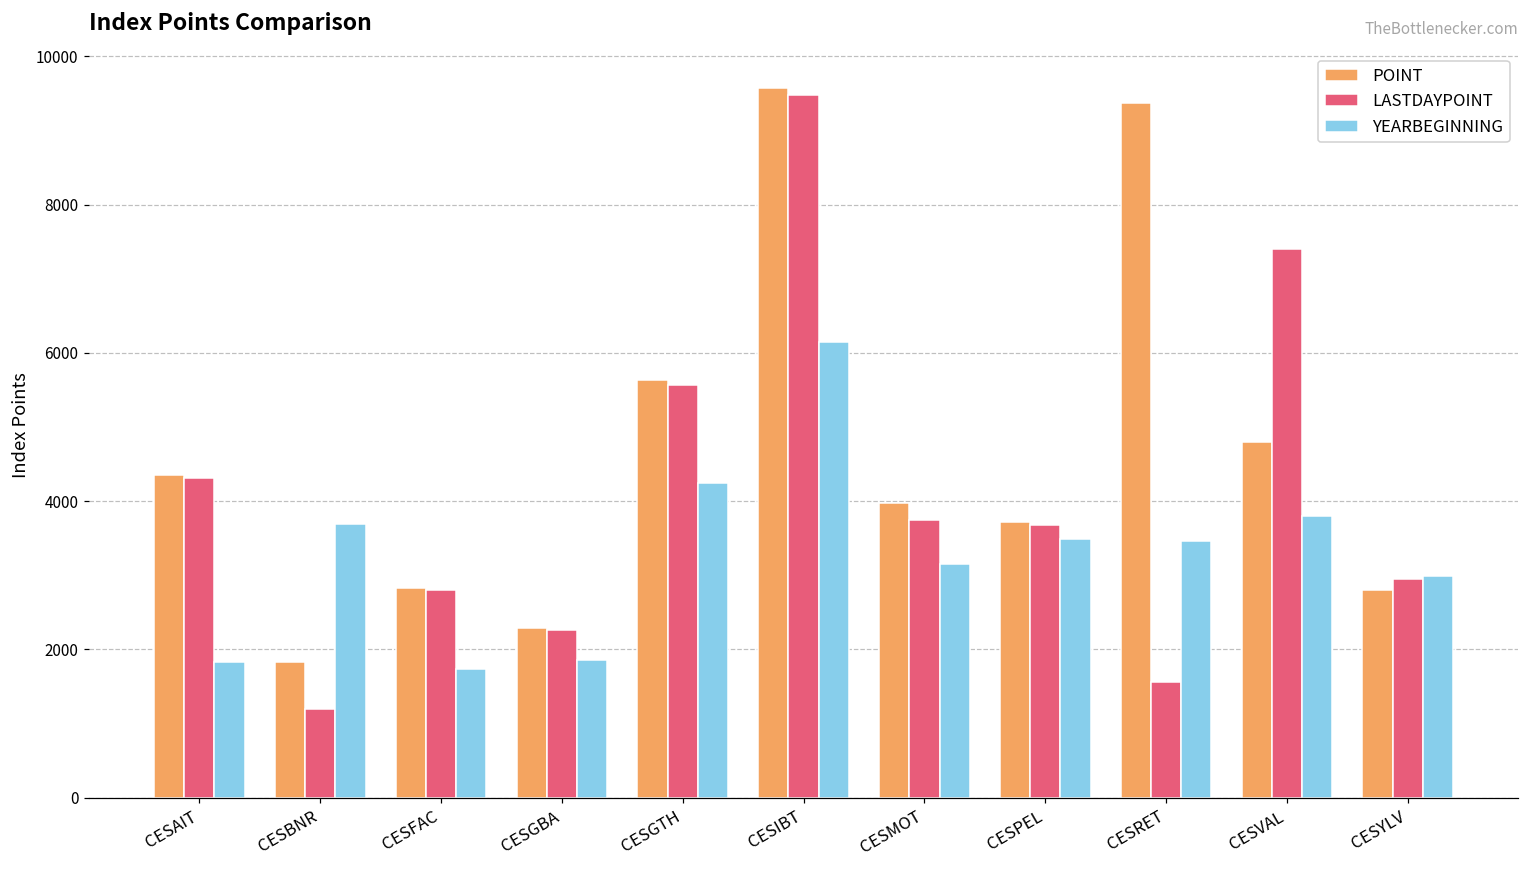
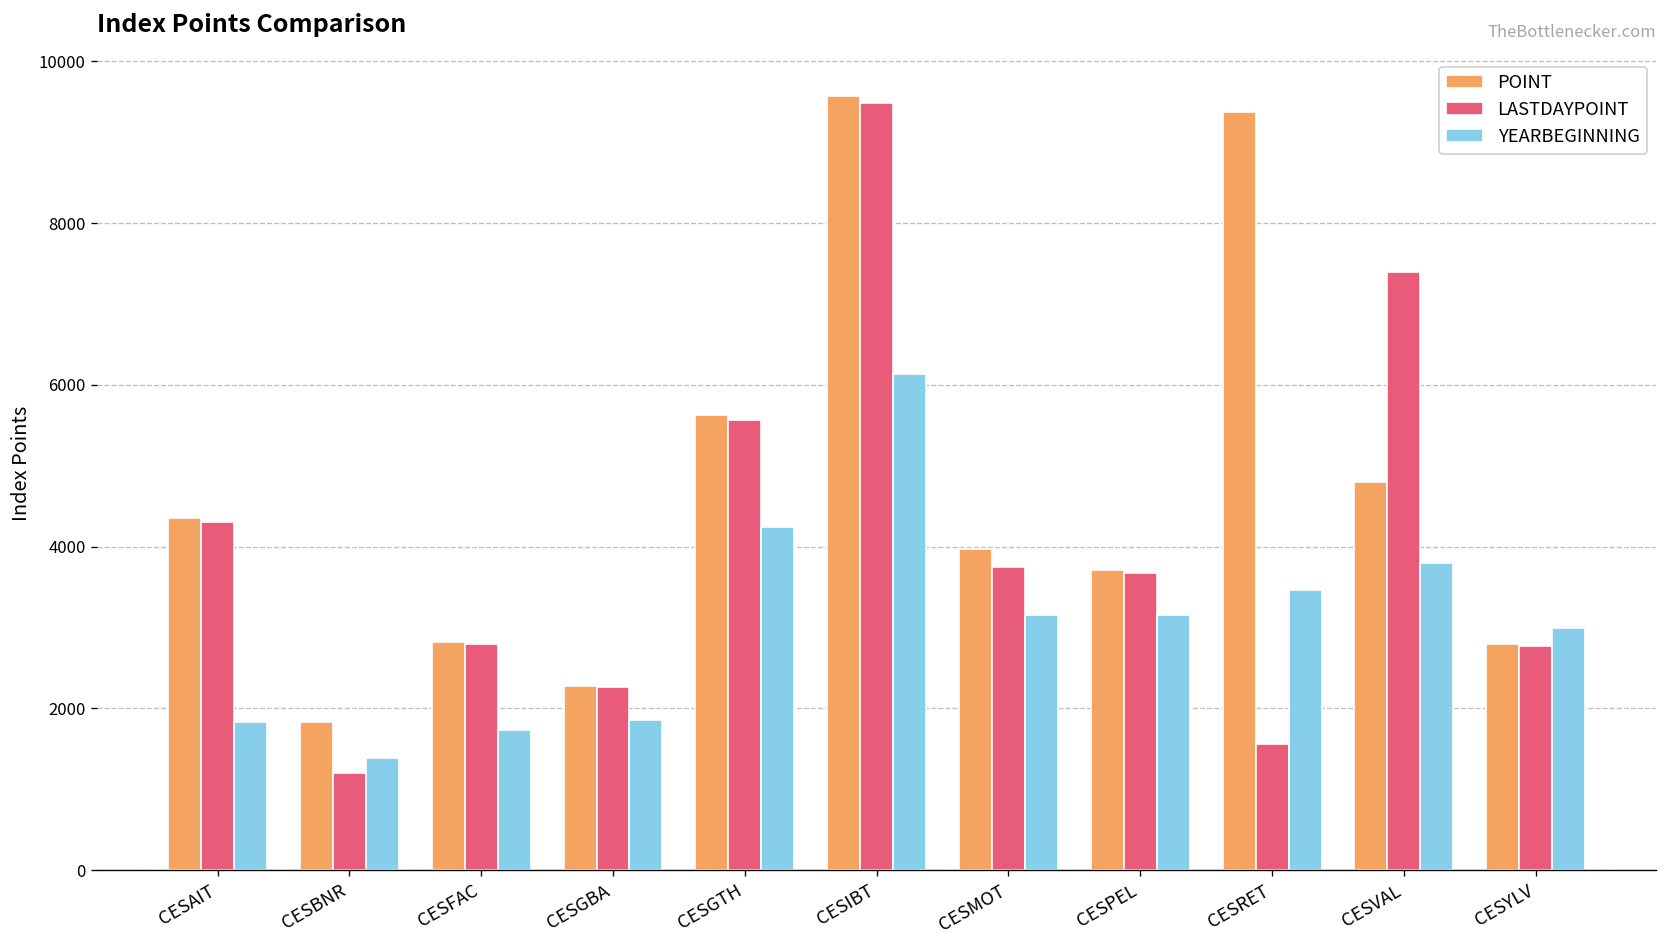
  {
    "POINT": {
      "CESAIT": 4300,
      "CESBNR": 1800,
      "CESFAC": 2800,
      "CESGBA": 2300,
      "CESGTH": 5600,
      "CESIBT": 9600,
      "CESMOT": 4000,
      "CESPEL": 3700,
      "CESRET": 9400,
      "CESVAL": 4800,
      "CESYLV": 2800
    },
    "LASTDAYPOINT": {
      "CESAIT": 4300,
      "CESBNR": 1200,
      "CESFAC": 2800,
      "CESGBA": 2300,
      "CESGTH": 5600,
      "CESIBT": 9500,
      "CESMOT": 3700,
      "CESPEL": 3700,
      "CESRET": 1600,
      "CESVAL": 7400,
-     "CESYLV": 2900
+     "CESYLV": 2800
    },
    "YEARBEGINNING": {
      "CESAIT": 1800,
-     "CESBNR": 3700,
+     "CESBNR": 1400,
      "CESFAC": 1700,
      "CESGBA": 1900,
      "CESGTH": 4200,
      "CESIBT": 6100,
      "CESMOT": 3200,
-     "CESPEL": 3500,
+     "CESPEL": 3200,
      "CESRET": 3500,
      "CESVAL": 3800,
      "CESYLV": 3000
    }
  }
